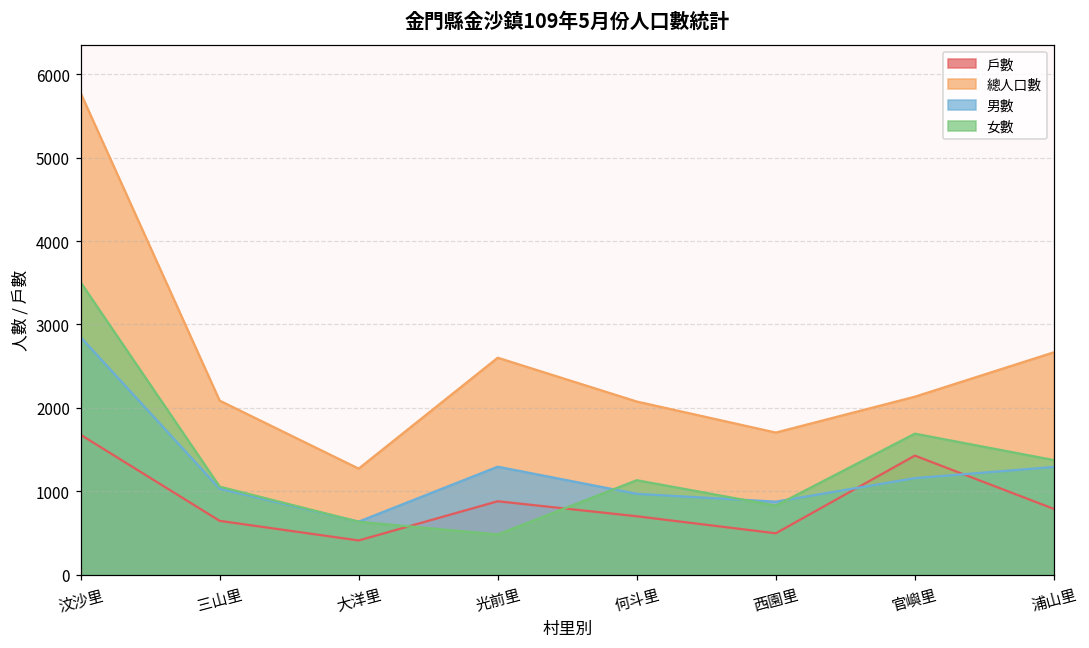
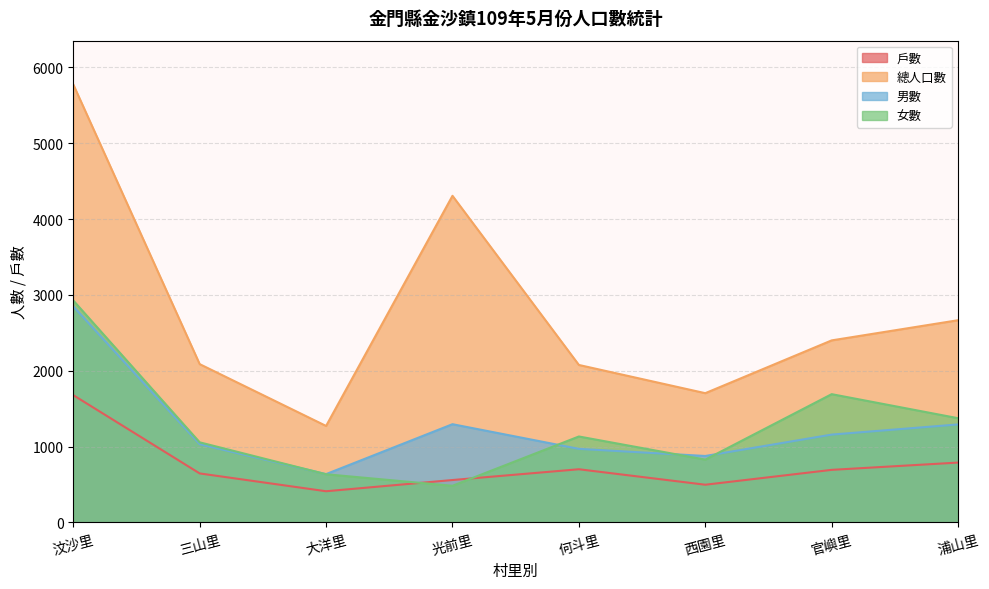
  {
    "戶數": {
      "汶沙里": 1700,
      "三山里": 600,
      "大洋里": 400,
-     "光前里": 900,
+     "光前里": 600,
      "何斗里": 700,
      "西園里": 500,
-     "官嶼里": 1400,
+     "官嶼里": 700,
      "浦山里": 800
    },
    "總人口數": {
      "汶沙里": 5800,
      "三山里": 2100,
      "大洋里": 1300,
-     "光前里": 2600,
+     "光前里": 4300,
      "何斗里": 2100,
      "西園里": 1700,
-     "官嶼里": 2100,
+     "官嶼里": 2400,
      "浦山里": 2700
    },
    "男數": {
      "汶沙里": 2800,
      "光前里": 1300,
      "何斗里": 1000,
      "西園里": 900,
      "官嶼里": 1200,
      "浦山里": 1300
    },
    "女數": {
-     "汶沙里": 3500,
+     "汶沙里": 2900,
      "光前里": 500,
      "何斗里": 1100,
      "西園里": 800,
      "官嶼里": 1700,
      "浦山里": 1400
    }
  }
